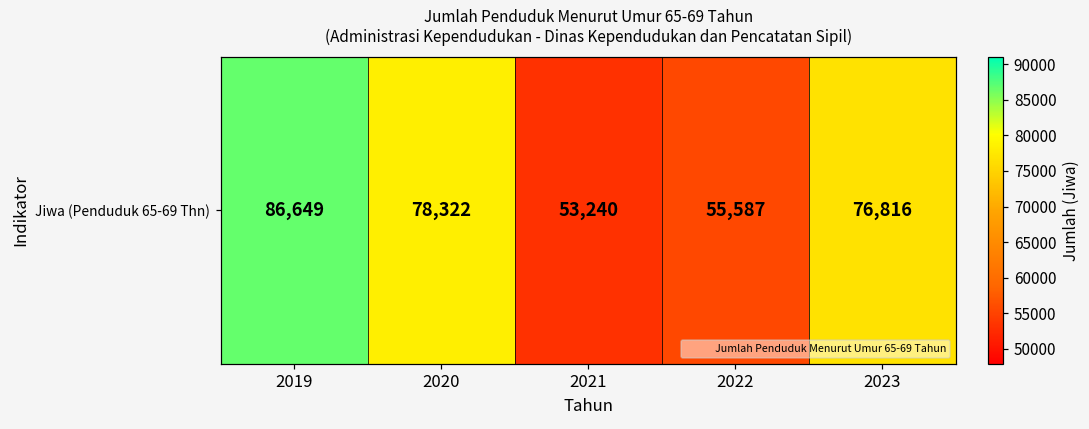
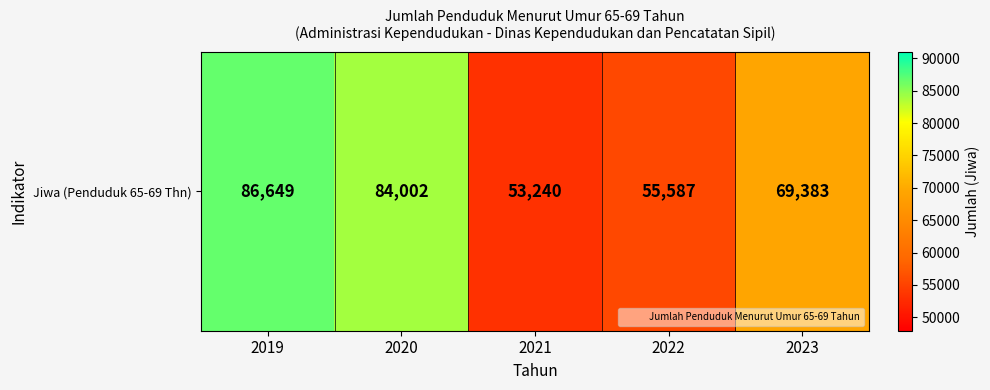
  {
    "Jiwa (Penduduk 65-69 Thn)": {
      "2019": "86,649",
-     "2020": "78,322",
+     "2020": "84,002",
      "2021": "53,240",
      "2022": "55,587",
-     "2023": "76,816"
+     "2023": "69,383"
    }
  }
